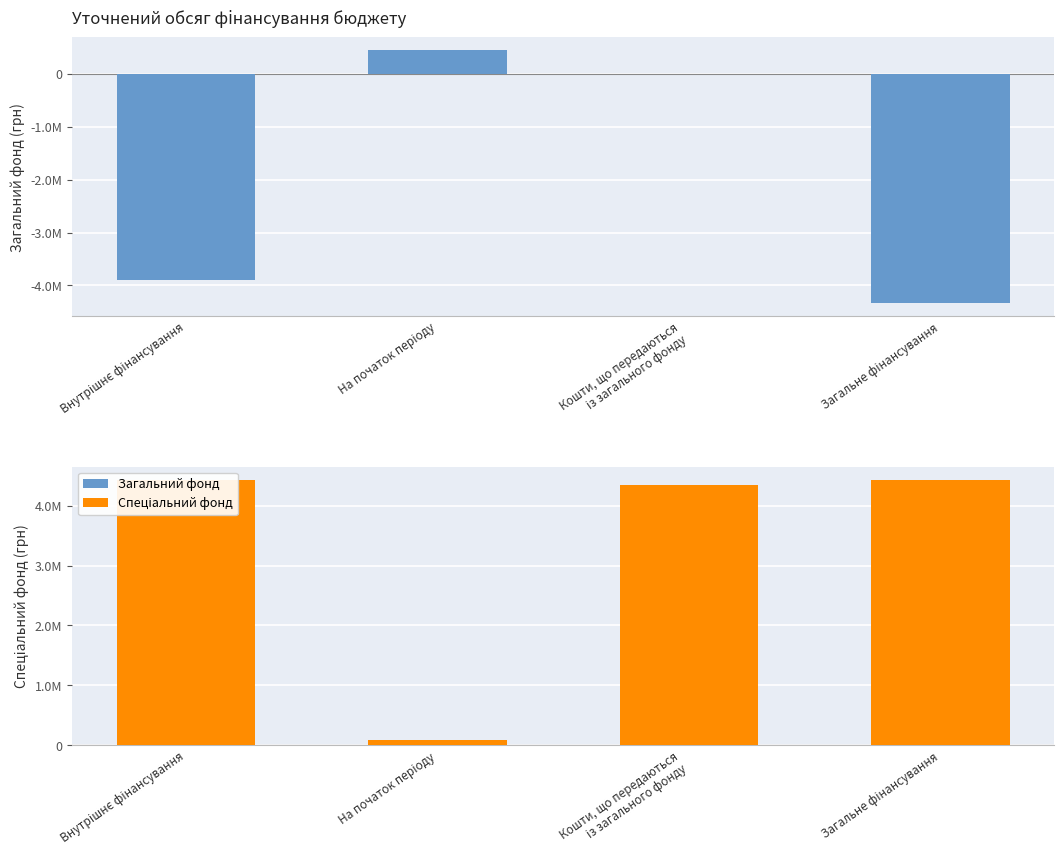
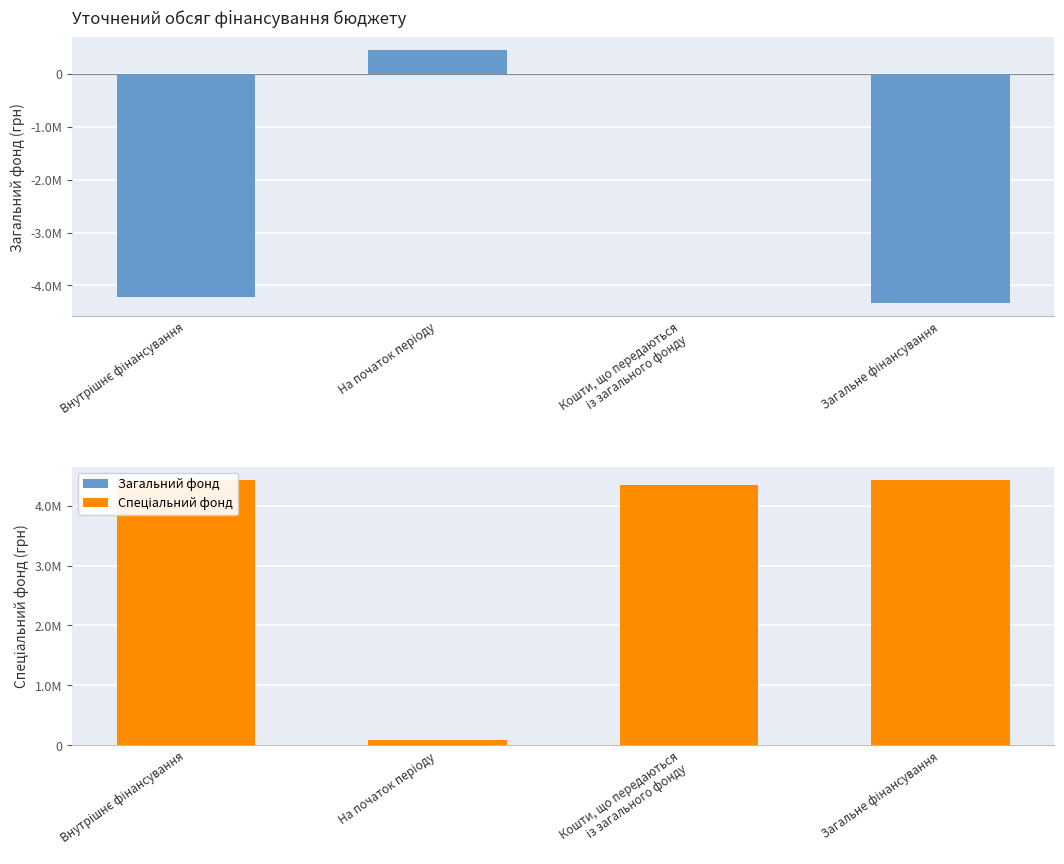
  {
    "Уточнений обсяг фінансування бюджету": {
-     "Внутрішнє фінансування": -3900000,
+     "Внутрішнє фінансування": -4200000,
      "На початок періоду": 500000,
      "Кошти, що передаються із загального фонду": 0,
      "Загальне фінансування": -4300000
    }
  }
